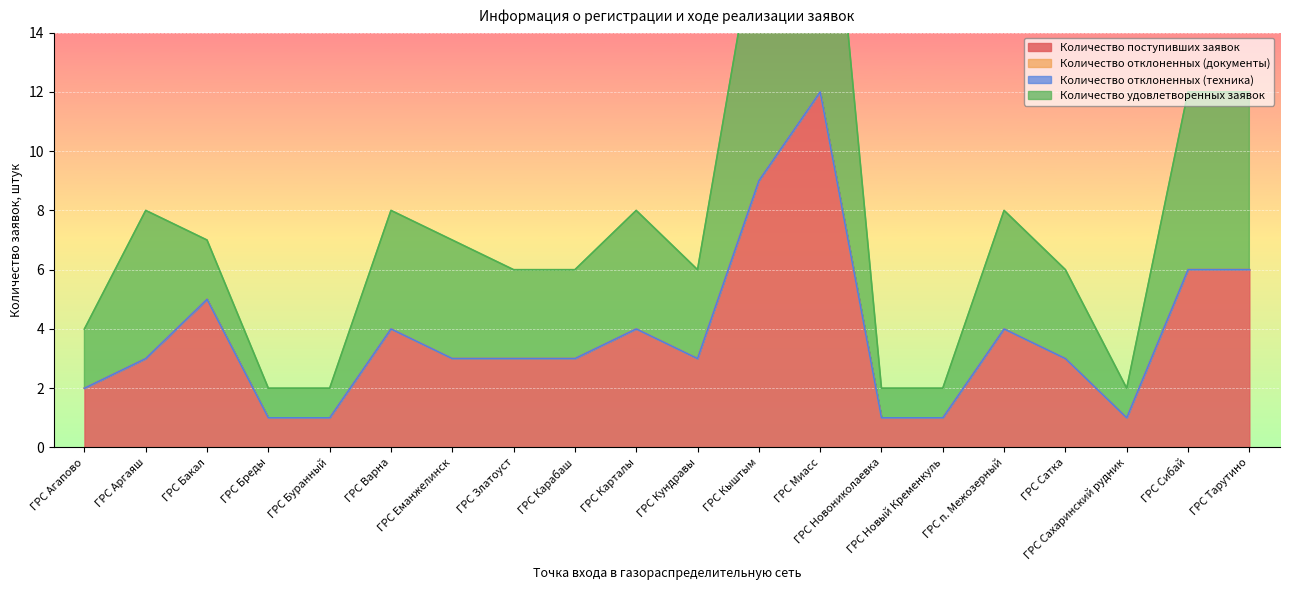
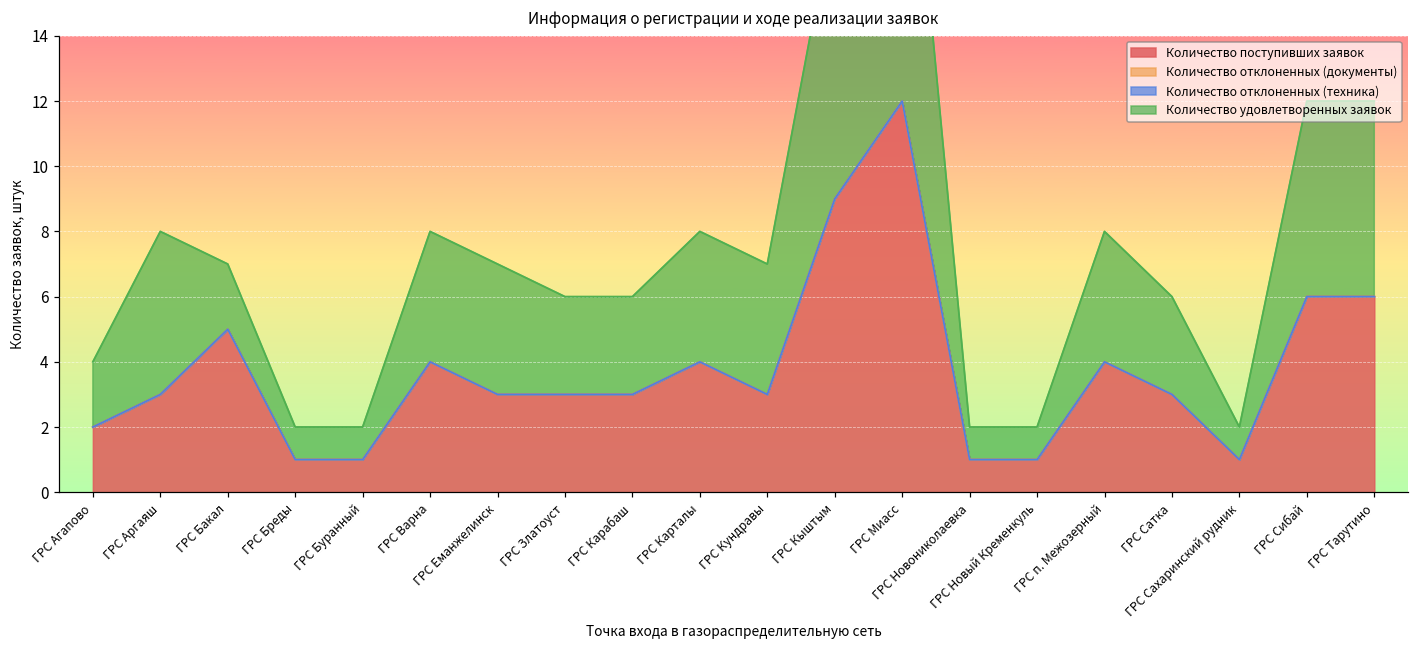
  {
    "Количество отклоненных (техника)": {
      "ГРС Агапово": 2,
      "ГРС Аргаяш": 3,
      "ГРС Бакал": 5,
      "ГРС Бреды": 1,
      "ГРС Буранный": 1,
      "ГРС Варна": 4,
      "ГРС Еманжелинск": 3,
      "ГРС Златоуст": 3,
      "ГРС Карабаш": 3,
      "ГРС Карталы": 4,
      "ГРС Кундравы": 3,
      "ГРС Кыштым": 9,
      "ГРС Миасс": 12,
      "ГРС Новониколаевка": 1,
      "ГРС Новый Кременкуль": 1,
      "ГРС п. Межозерный": 4,
      "ГРС Сатка": 3,
      "ГРС Сахаринский рудник": 1,
      "ГРС Сибай": 6,
      "ГРС Тарутино": 6
    },
    "Количество удовлетворенных заявок": {
      "ГРС Агапово": 2,
      "ГРС Аргаяш": 5,
      "ГРС Бакал": 2,
      "ГРС Бреды": 1,
      "ГРС Буранный": 1,
      "ГРС Варна": 4,
      "ГРС Еманжелинск": 4,
      "ГРС Златоуст": 3,
      "ГРС Карабаш": 3,
      "ГРС Карталы": 4,
-     "ГРС Кундравы": 3,
+     "ГРС Кундравы": 4,
      "ГРС Новониколаевка": 1,
      "ГРС Новый Кременкуль": 1,
      "ГРС п. Межозерный": 4,
      "ГРС Сатка": 3,
      "ГРС Сахаринский рудник": 1
    }
  }
